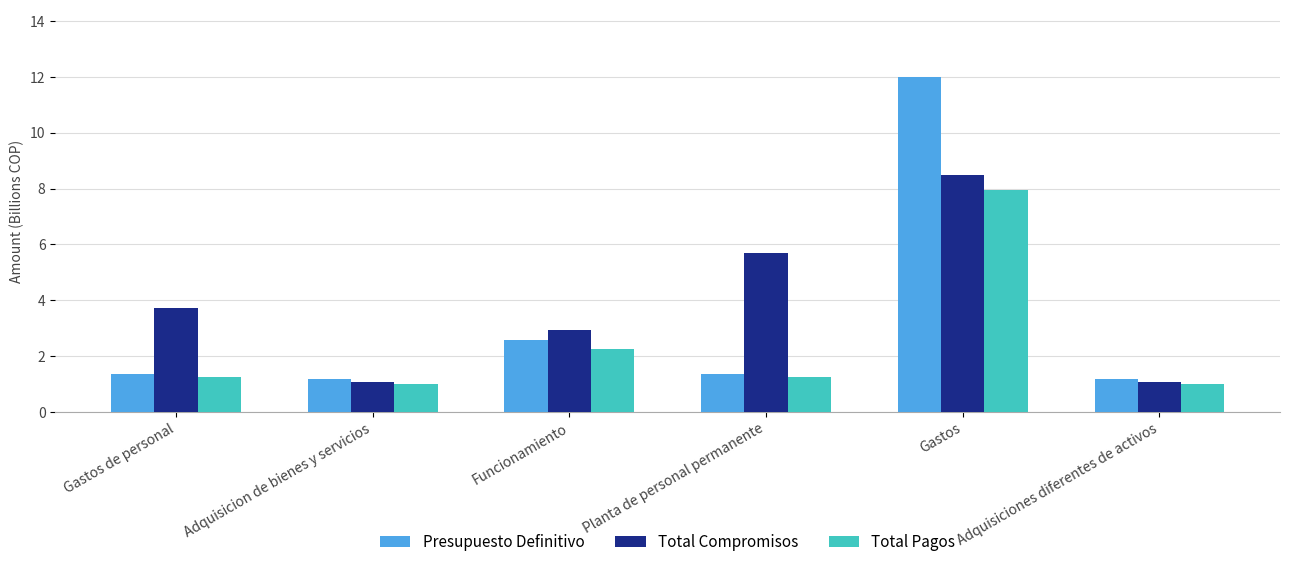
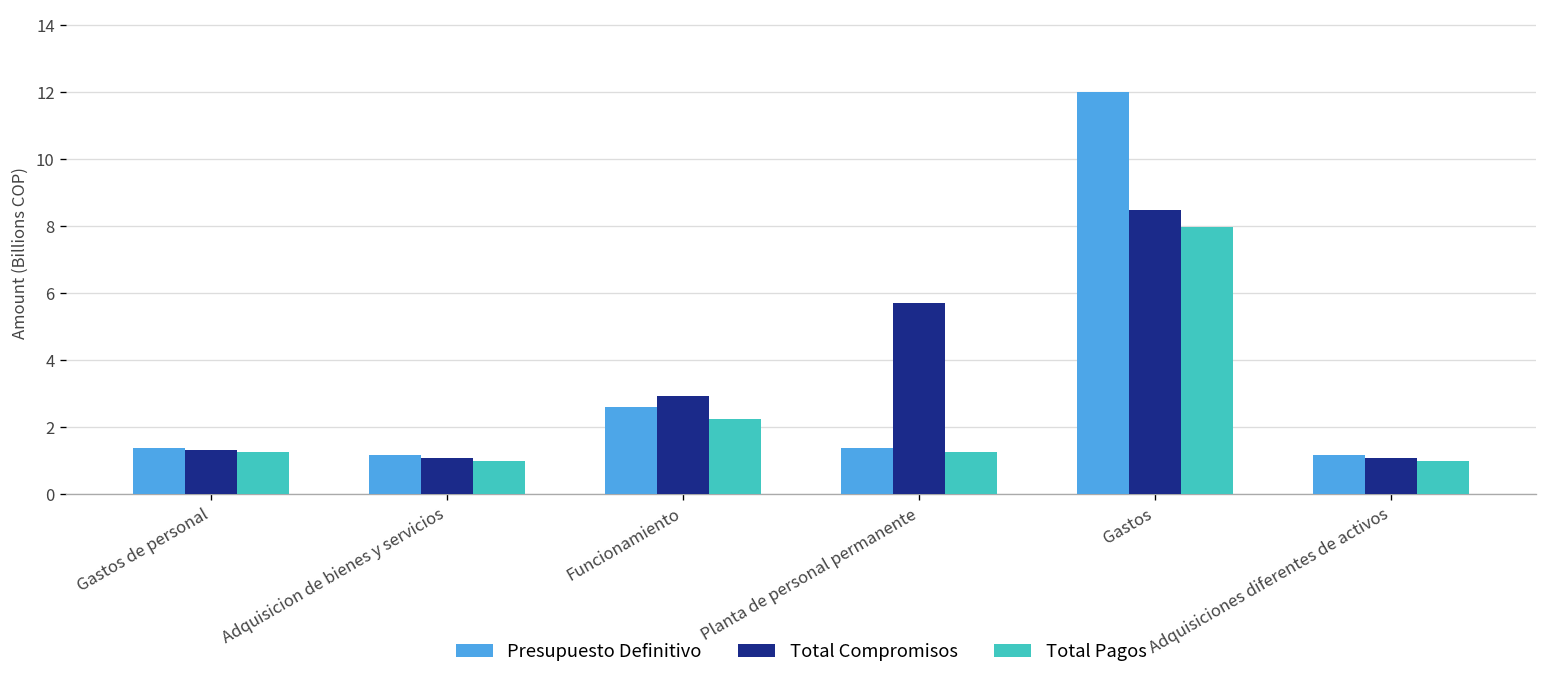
  {
    "Total Compromisos": {
-     "Gastos de personal": 3.7,
+     "Gastos de personal": 1.3,
      "Adquisicion de bienes y servicios": 1.1,
      "Funcionamiento": 2.9,
      "Planta de personal permanente": 5.7,
      "Gastos": 8.5,
      "Adquisiciones diferentes de activos": 1.1
    }
  }
